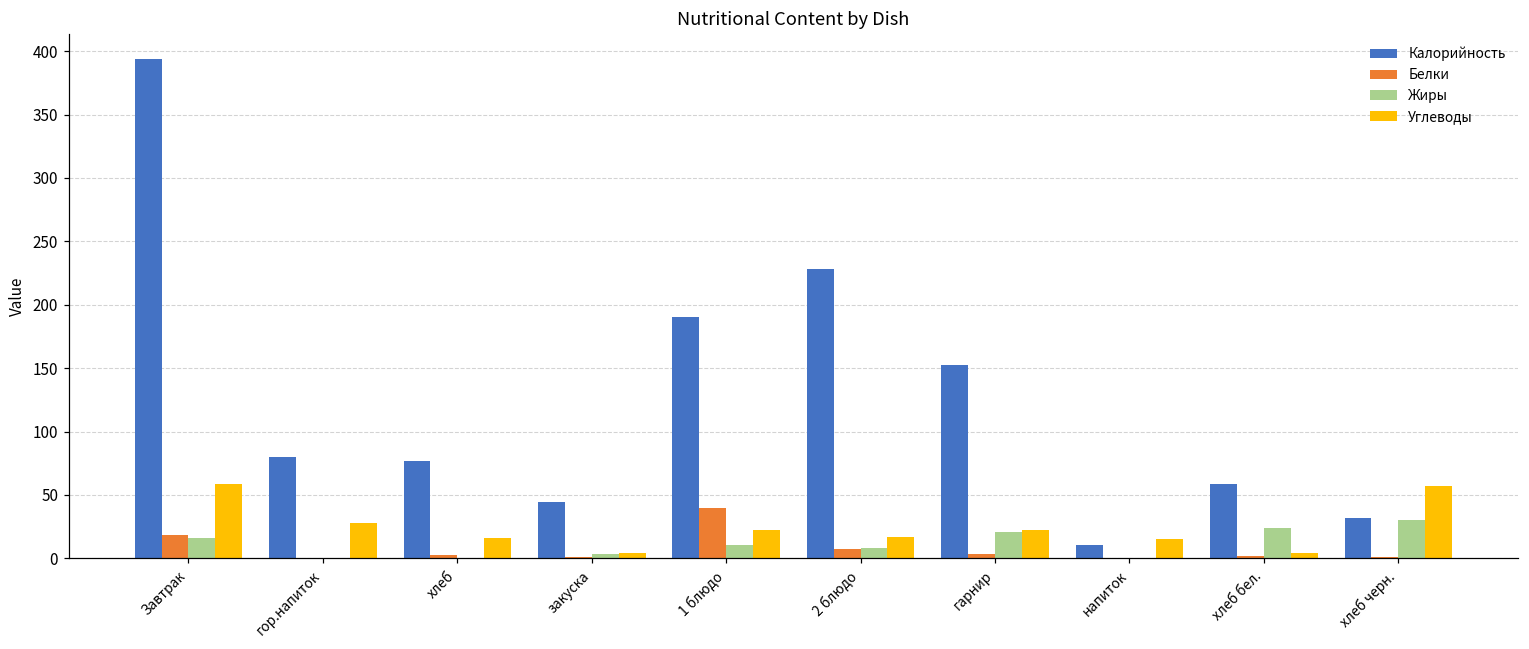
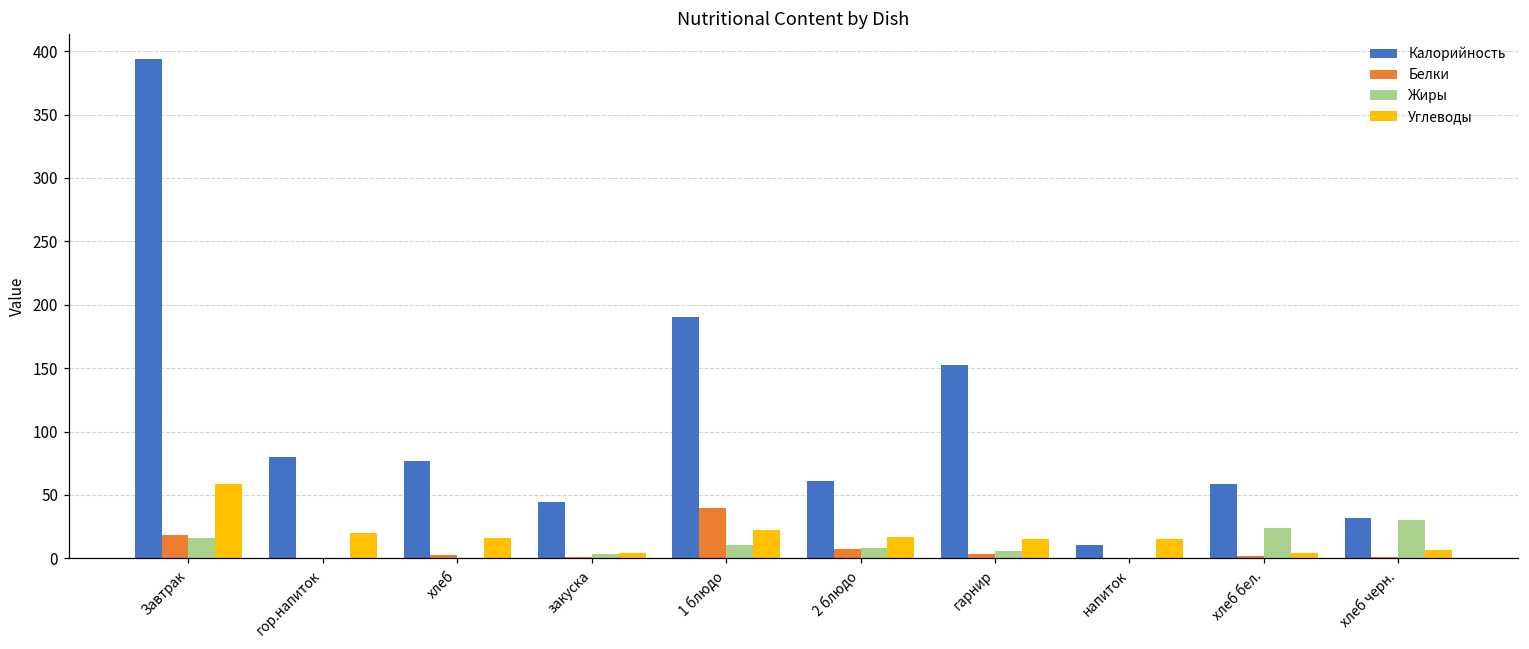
  {
    "Калорийность": {
      "Завтрак": 394,
      "гор.напиток": 80,
      "хлеб": 77,
      "закуска": 45,
      "1 блюдо": 190,
-     "2 блюдо": 228,
+     "2 блюдо": 61,
      "гарнир": 152,
      "напиток": 11,
      "хлеб бел.": 58,
      "хлеб черн.": 32
    },
    "Белки": {
      "Завтрак": 18,
      "хлеб": 3,
      "1 блюдо": 40,
      "2 блюдо": 7,
      "гарнир": 3
    },
    "Жиры": {
      "Завтрак": 16,
      "закуска": 3,
      "1 блюдо": 10,
      "2 блюдо": 8,
-     "гарнир": 21,
+     "гарнир": 6,
      "хлеб бел.": 24,
      "хлеб черн.": 30
    },
    "Углеводы": {
      "Завтрак": 58,
-     "гор.напиток": 28,
+     "гор.напиток": 20,
      "хлеб": 16,
      "закуска": 4,
      "1 блюдо": 22,
      "2 блюдо": 17,
-     "гарнир": 22,
+     "гарнир": 15,
      "напиток": 15,
      "хлеб бел.": 4,
-     "хлеб черн.": 57
+     "хлеб черн.": 7
    }
  }
